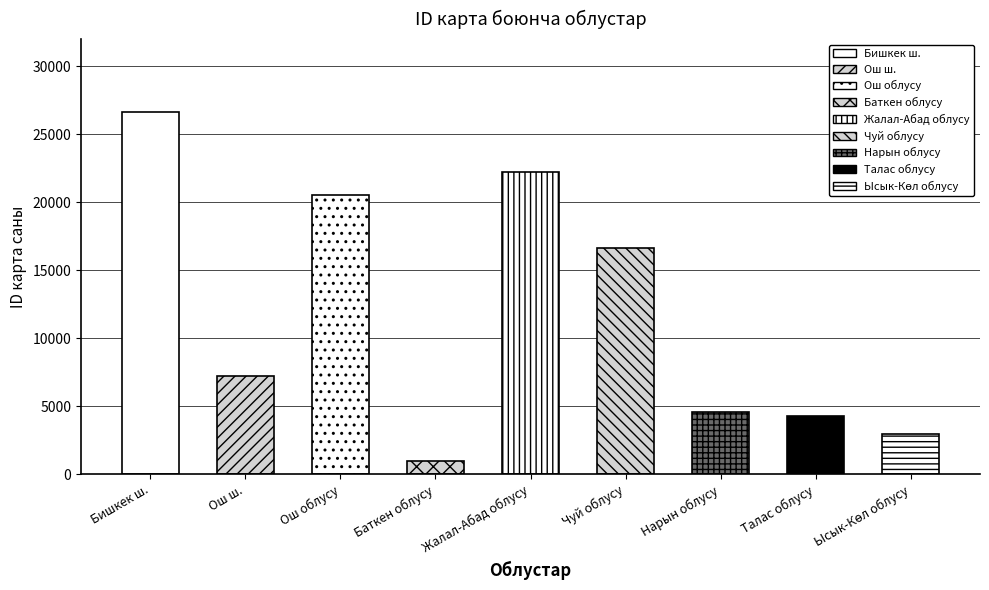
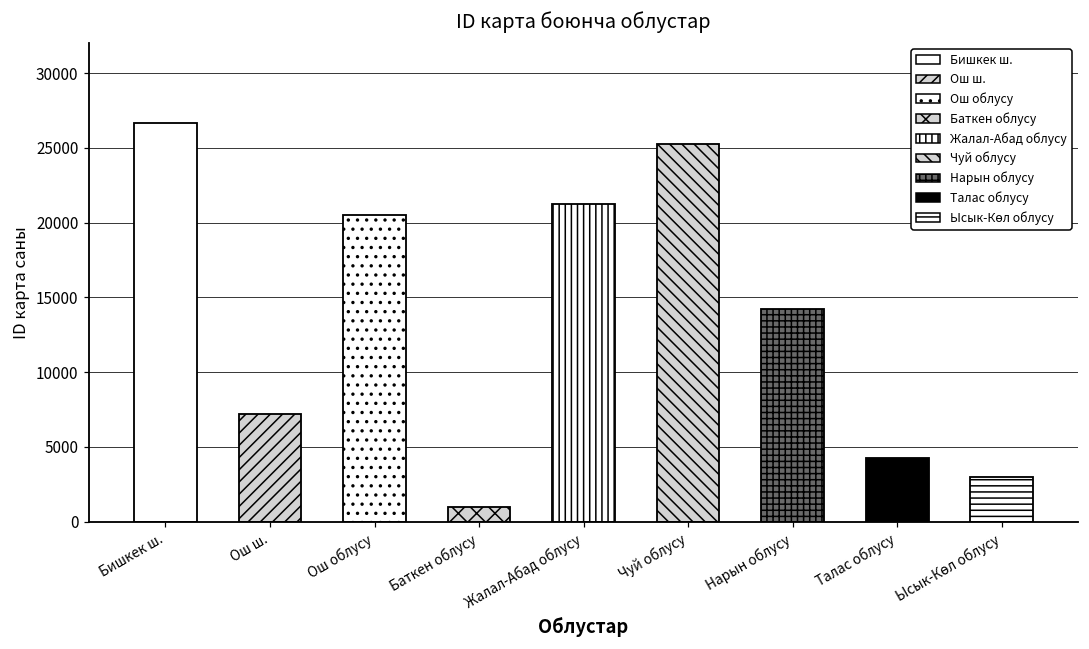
  {
    "Бишкек ш.": 26700,
    "Ош ш.": 7200,
    "Ош облусу": 20500,
    "Баткен облусу": 1000,
-   "Жалал-Абад облусу": 22200,
-   "Чуй облусу": 16700,
-   "Нарын облусу": 4500,
+   "Жалал-Абад облусу": 21200,
+   "Чуй облусу": 25300,
+   "Нарын облусу": 14200,
    "Талас облусу": 4300,
    "Ысык-Көл облусу": 3000
  }
